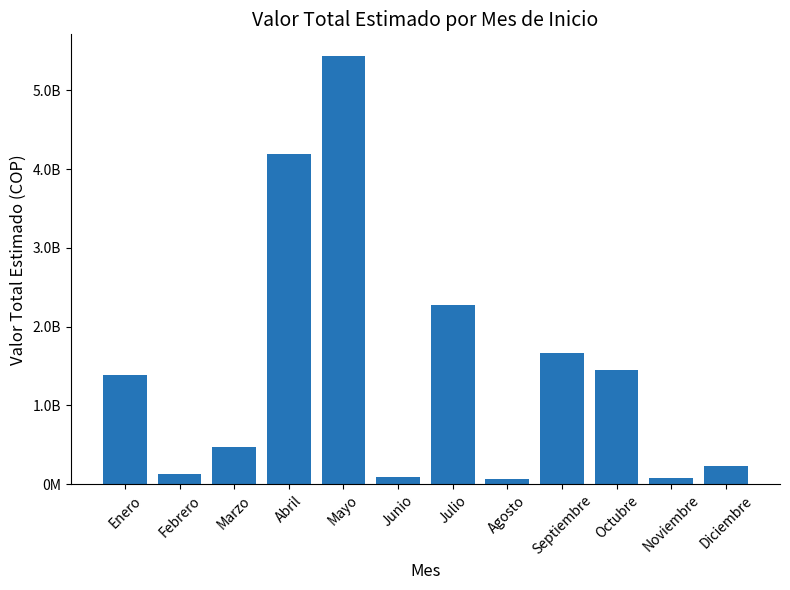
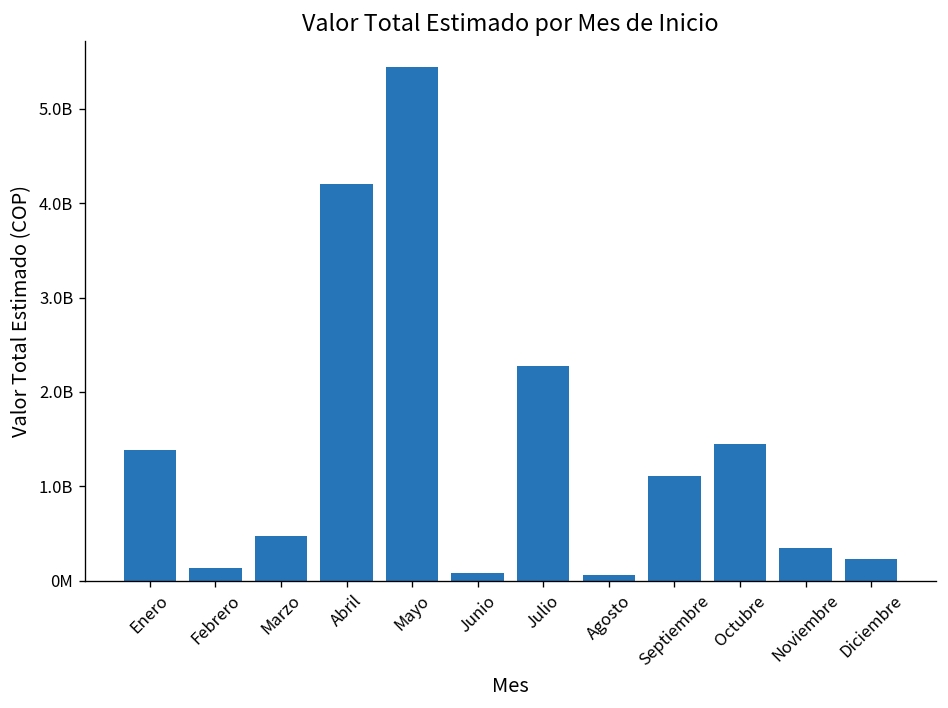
  {
    "Enero": 1400000000,
    "Febrero": 100000000,
    "Marzo": 500000000,
    "Abril": 4200000000,
    "Mayo": 5400000000,
    "Junio": 100000000,
    "Julio": 2300000000,
    "Agosto": 100000000,
-   "Septiembre": 1700000000,
+   "Septiembre": 1100000000,
    "Octubre": 1400000000,
-   "Noviembre": 100000000,
+   "Noviembre": 300000000,
    "Diciembre": 200000000
  }
